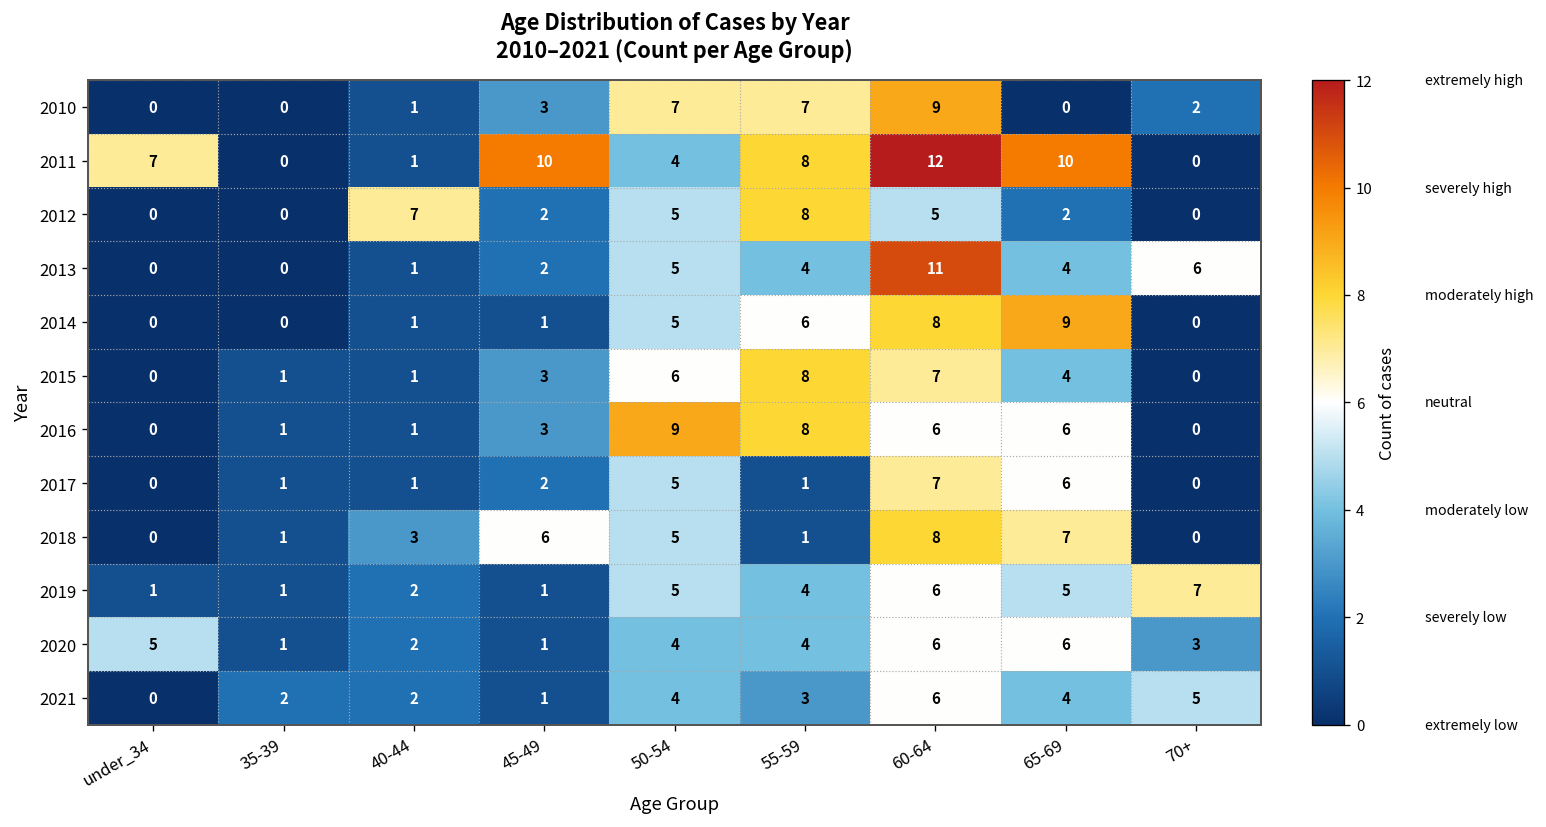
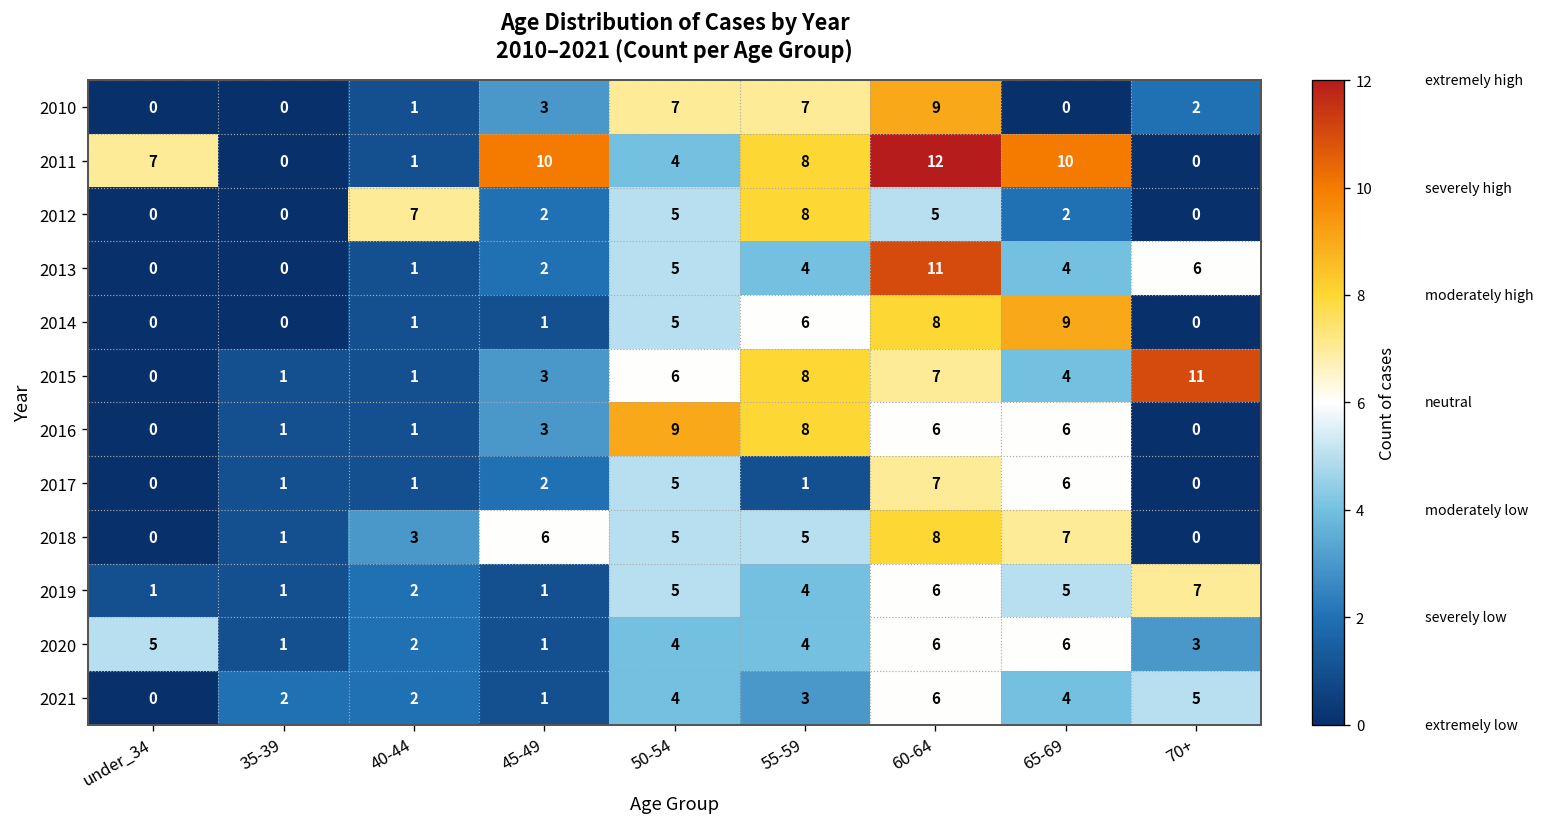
  {
    "2010": {
      "under_34": 0,
      "35-39": 0,
      "40-44": 1,
      "45-49": 3,
      "50-54": 7,
      "55-59": 7,
      "60-64": 9,
      "65-69": 0,
      "70+": 2
    },
    "2011": {
      "under_34": 7,
      "35-39": 0,
      "40-44": 1,
      "45-49": 10,
      "50-54": 4,
      "55-59": 8,
      "60-64": 12,
      "65-69": 10,
      "70+": 0
    },
    "2012": {
      "under_34": 0,
      "35-39": 0,
      "40-44": 7,
      "45-49": 2,
      "50-54": 5,
      "55-59": 8,
      "60-64": 5,
      "65-69": 2,
      "70+": 0
    },
    "2013": {
      "under_34": 0,
      "35-39": 0,
      "40-44": 1,
      "45-49": 2,
      "50-54": 5,
      "55-59": 4,
      "60-64": 11,
      "65-69": 4,
      "70+": 6
    },
    "2014": {
      "under_34": 0,
      "35-39": 0,
      "40-44": 1,
      "45-49": 1,
      "50-54": 5,
      "55-59": 6,
      "60-64": 8,
      "65-69": 9,
      "70+": 0
    },
    "2015": {
      "under_34": 0,
      "35-39": 1,
      "40-44": 1,
      "45-49": 3,
      "50-54": 6,
      "55-59": 8,
      "60-64": 7,
      "65-69": 4,
-     "70+": 0
+     "70+": 11
    },
    "2016": {
      "under_34": 0,
      "35-39": 1,
      "40-44": 1,
      "45-49": 3,
      "50-54": 9,
      "55-59": 8,
      "60-64": 6,
      "65-69": 6,
      "70+": 0
    },
    "2017": {
      "under_34": 0,
      "35-39": 1,
      "40-44": 1,
      "45-49": 2,
      "50-54": 5,
      "55-59": 1,
      "60-64": 7,
      "65-69": 6,
      "70+": 0
    },
    "2018": {
      "under_34": 0,
      "35-39": 1,
      "40-44": 3,
      "45-49": 6,
      "50-54": 5,
-     "55-59": 1,
+     "55-59": 5,
      "60-64": 8,
      "65-69": 7,
      "70+": 0
    },
    "2019": {
      "under_34": 1,
      "35-39": 1,
      "40-44": 2,
      "45-49": 1,
      "50-54": 5,
      "55-59": 4,
      "60-64": 6,
      "65-69": 5,
      "70+": 7
    },
    "2020": {
      "under_34": 5,
      "35-39": 1,
      "40-44": 2,
      "45-49": 1,
      "50-54": 4,
      "55-59": 4,
      "60-64": 6,
      "65-69": 6,
      "70+": 3
    },
    "2021": {
      "under_34": 0,
      "35-39": 2,
      "40-44": 2,
      "45-49": 1,
      "50-54": 4,
      "55-59": 3,
      "60-64": 6,
      "65-69": 4,
      "70+": 5
    }
  }
